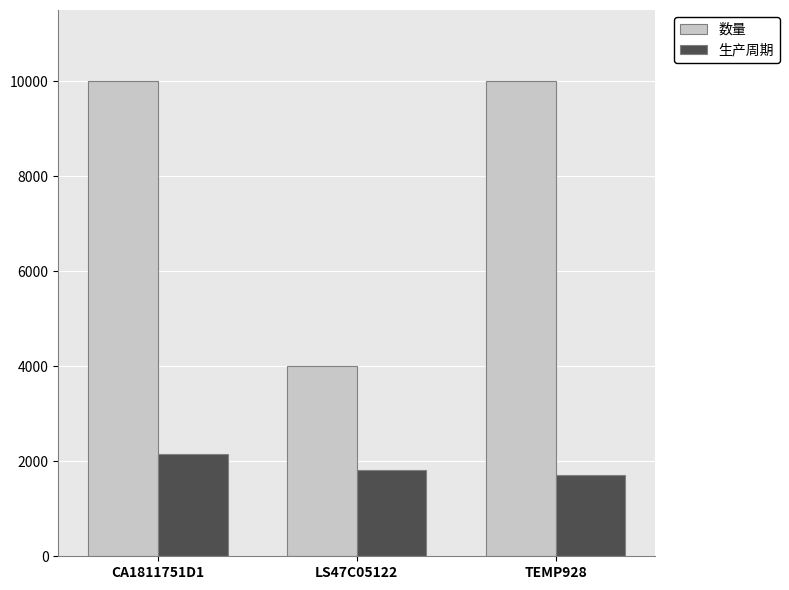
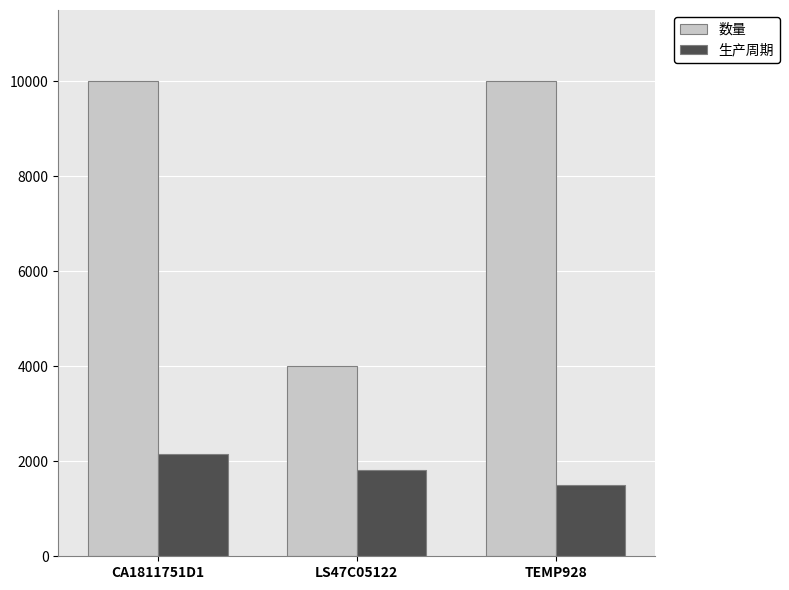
  {
    "数量": {
      "CA1811751D1": 10000,
      "LS47C05122": 4000,
      "TEMP928": 10000
    },
    "生产周期": {
      "CA1811751D1": 2100,
      "LS47C05122": 1800,
-     "TEMP928": 1700
+     "TEMP928": 1500
    }
  }
